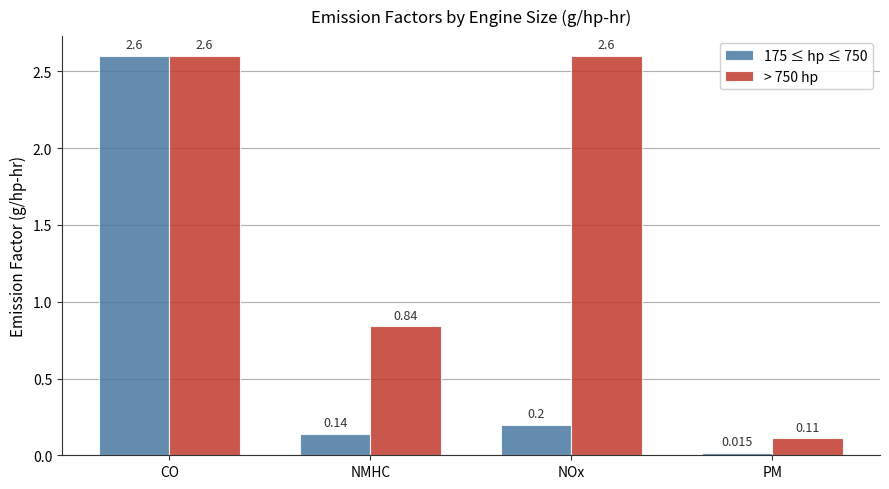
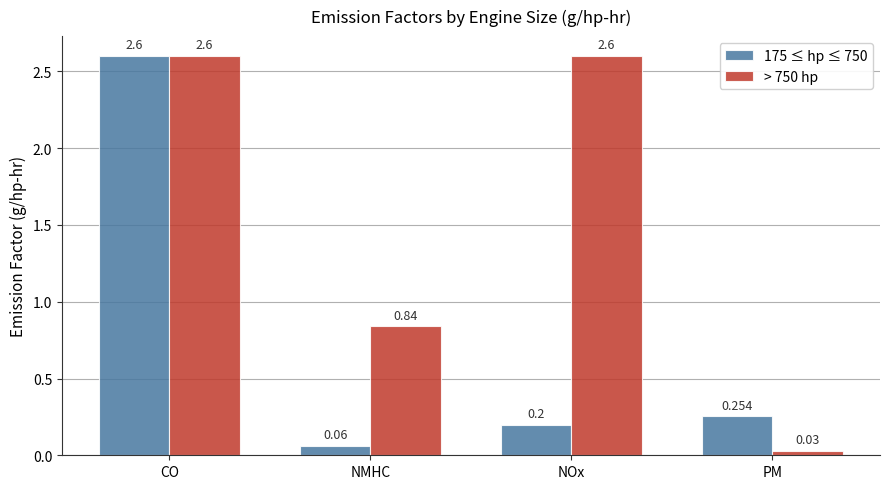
  {
    "175 ≤ hp ≤ 750": {
      "CO": 2.6,
-     "NMHC": 0.14,
+     "NMHC": 0.06,
      "NOx": 0.2,
-     "PM": 0.015
+     "PM": 0.254
    },
    "> 750 hp": {
      "CO": 2.6,
      "NMHC": 0.84,
      "NOx": 2.6,
-     "PM": 0.11
+     "PM": 0.03
    }
  }
